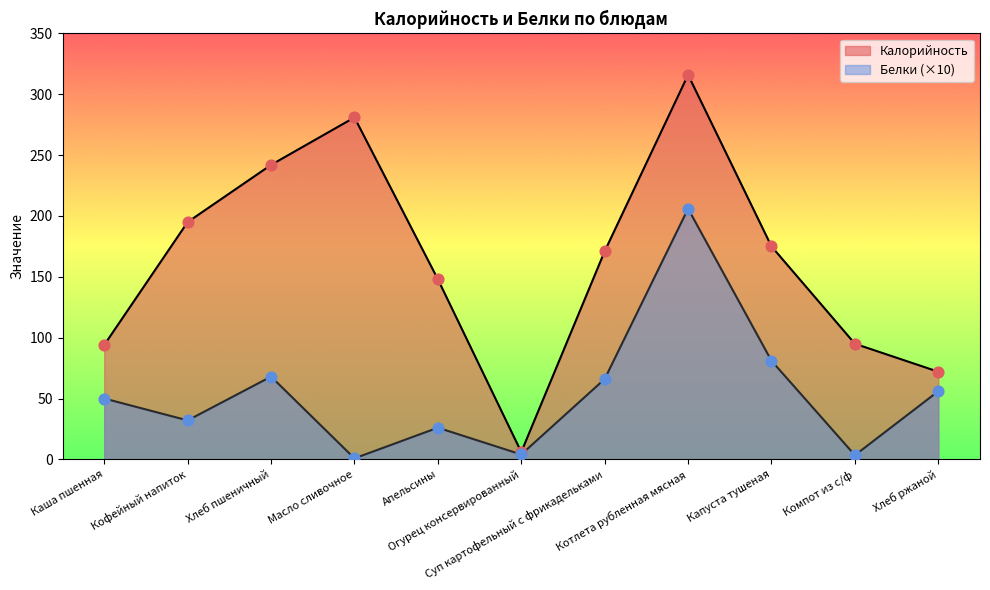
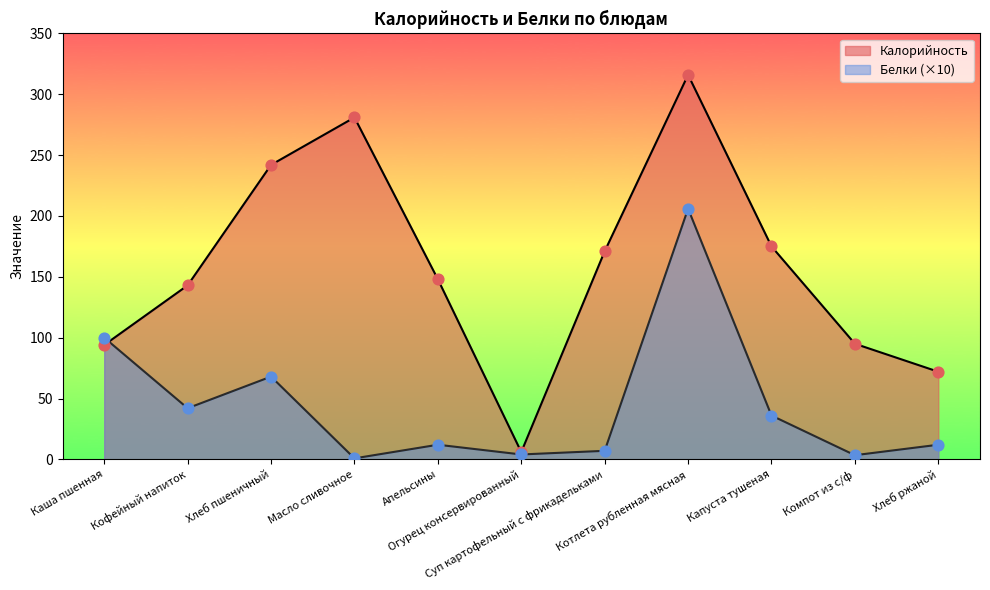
  {
    "Калорийность": {
      "Каша пшенная": 94,
-     "Кофейный напиток": 195,
+     "Кофейный напиток": 143,
      "Хлеб пшеничный": 242,
      "Масло сливочное": 281,
      "Апельсины": 148,
      "Суп картофельный с фрикадельками": 171,
      "Котлета рубленная мясная": 316,
      "Капуста тушеная": 175,
      "Компот из с/ф": 95,
      "Хлеб ржаной": 72
    },
    "Белки (×10)": {
-     "Каша пшенная": 50,
-     "Кофейный напиток": 32,
+     "Каша пшенная": 100,
+     "Кофейный напиток": 42,
      "Хлеб пшеничный": 68,
      "Масло сливочное": 1,
-     "Апельсины": 26,
-     "Суп картофельный с фрикадельками": 66,
+     "Апельсины": 12,
+     "Суп картофельный с фрикадельками": 7,
      "Котлета рубленная мясная": 206,
-     "Капуста тушеная": 81,
+     "Капуста тушеная": 36,
      "Компот из с/ф": 3,
-     "Хлеб ржаной": 56
+     "Хлеб ржаной": 12
    }
  }
